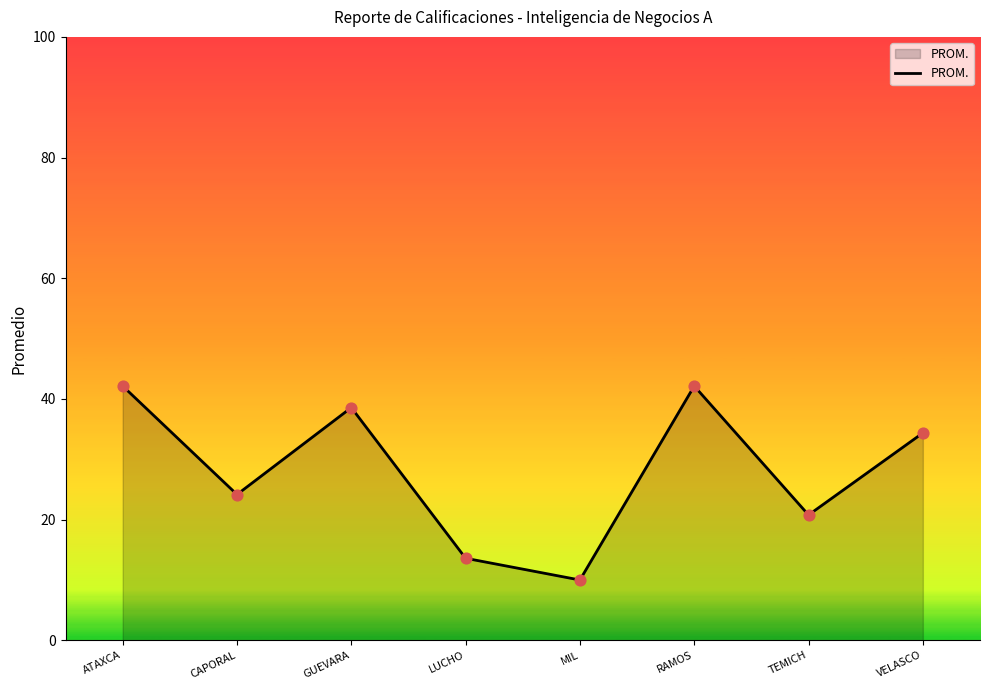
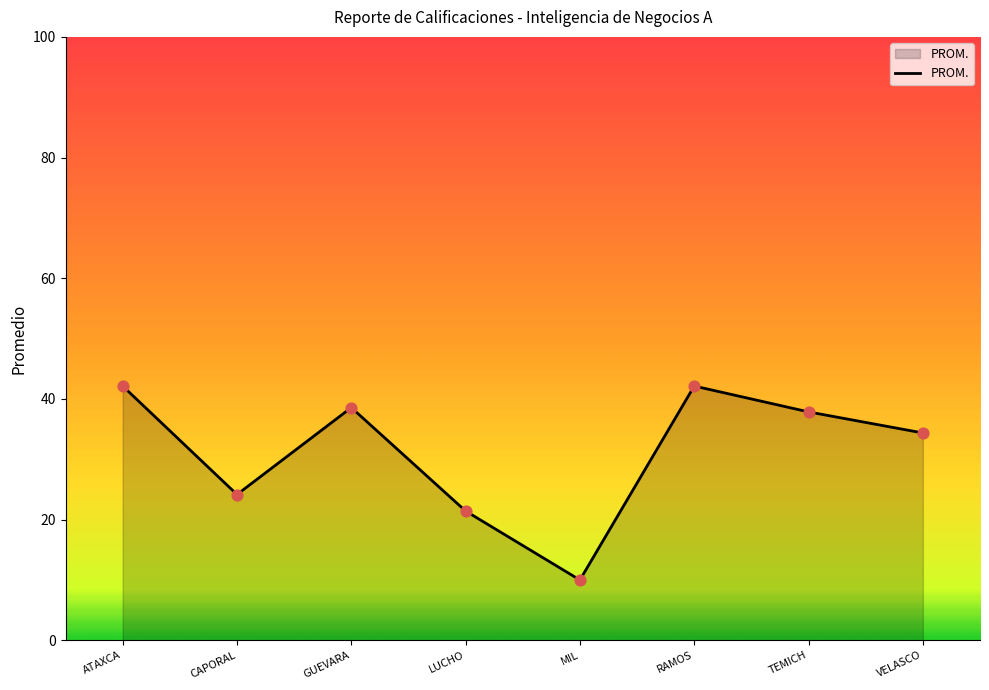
  {
    "ATAXCA": 42,
    "CAPORAL": 24,
    "GUEVARA": 39,
-   "LUCHO": 14,
+   "LUCHO": 21,
    "MIL": 10,
    "RAMOS": 42,
-   "TEMICH": 21,
+   "TEMICH": 38,
    "VELASCO": 34
  }
